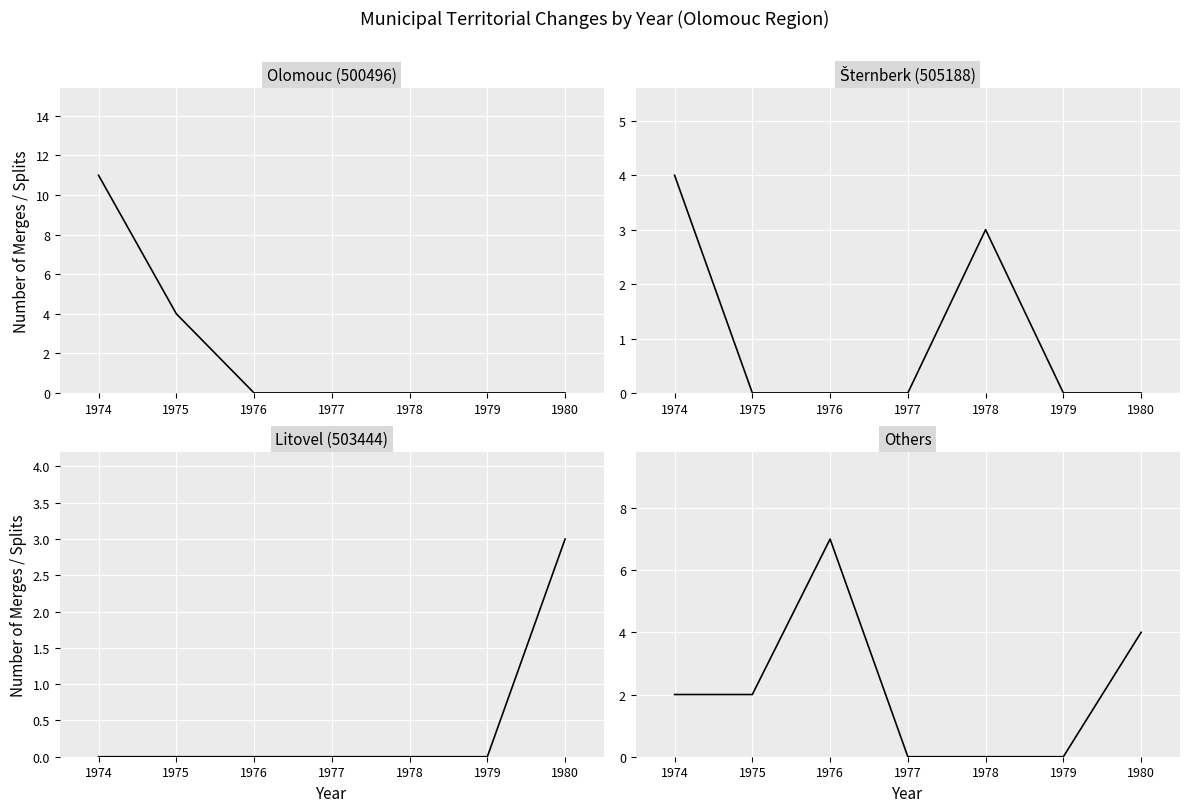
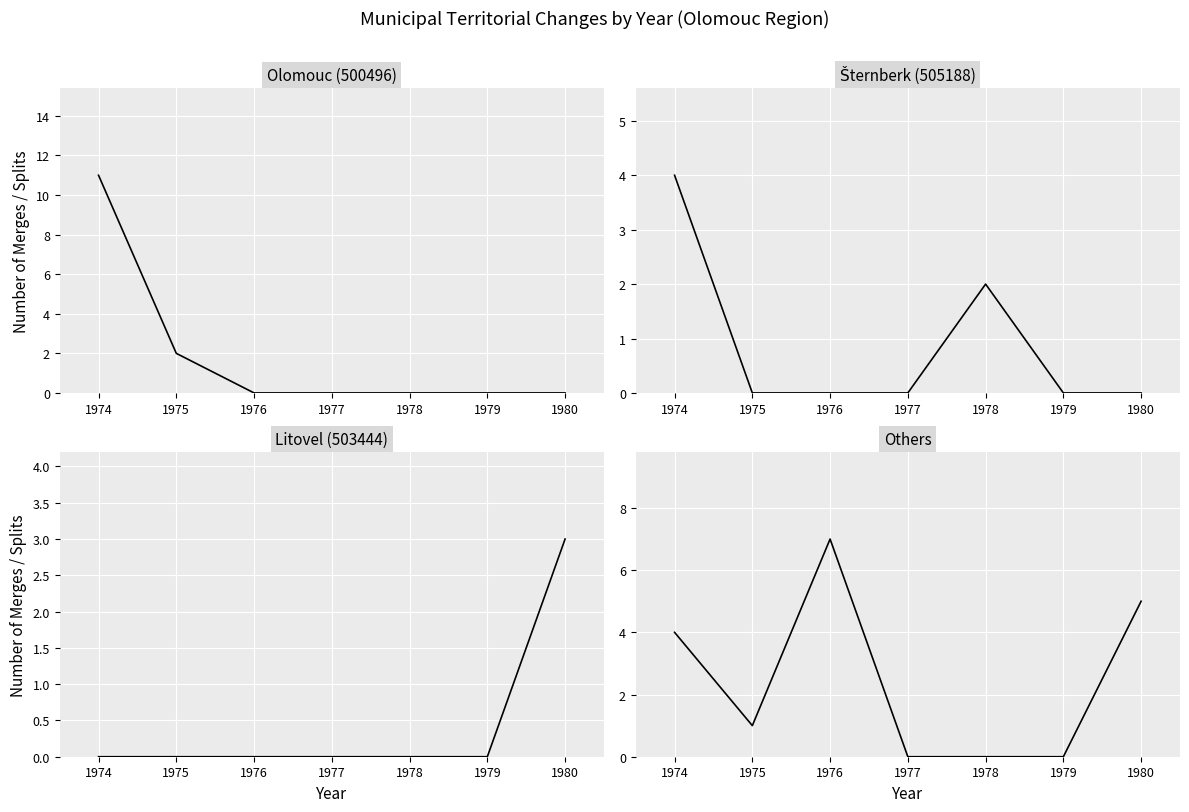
  {
    "Olomouc (500496)": {
      "1974": 11,
-     "1975": 4,
+     "1975": 2,
      "1976": 0,
      "1977": 0,
      "1978": 0,
      "1979": 0,
      "1980": 0
    },
    "Šternberk (505188)": {
      "1974": 4,
      "1975": 0,
      "1976": 0,
      "1977": 0,
-     "1978": 3,
+     "1978": 2,
      "1979": 0,
      "1980": 0
    },
    "Litovel (503444)": {
      "1974": 0.0,
      "1975": 0.0,
      "1976": 0.0,
      "1977": 0.0,
      "1978": 0.0,
      "1979": 0.0,
      "1980": 3.0
    },
    "Others": {
-     "1974": 2,
-     "1975": 2,
+     "1974": 4,
+     "1975": 1,
      "1976": 7,
      "1977": 0,
      "1978": 0,
      "1979": 0,
-     "1980": 4
+     "1980": 5
    }
  }
